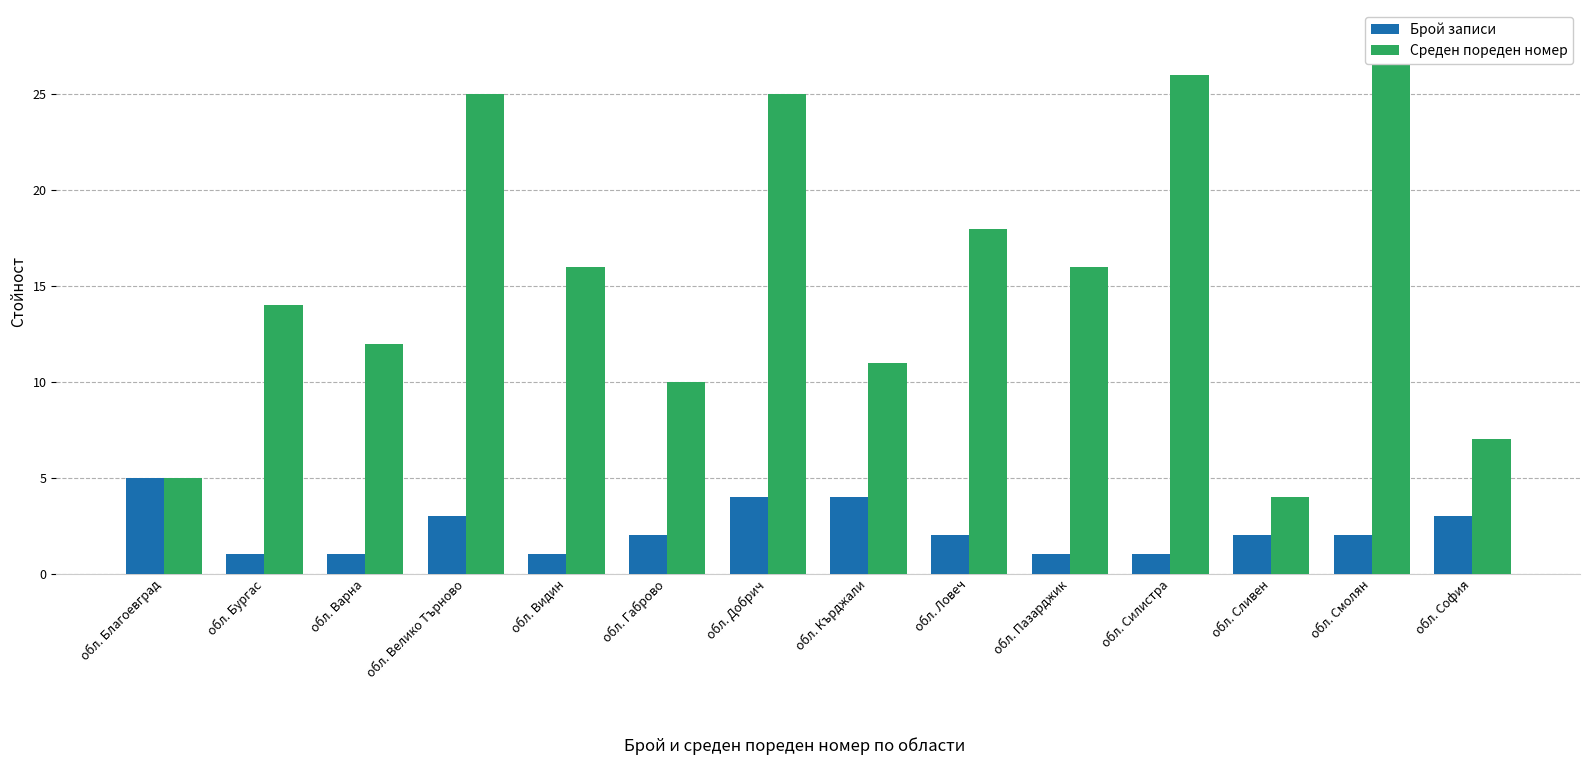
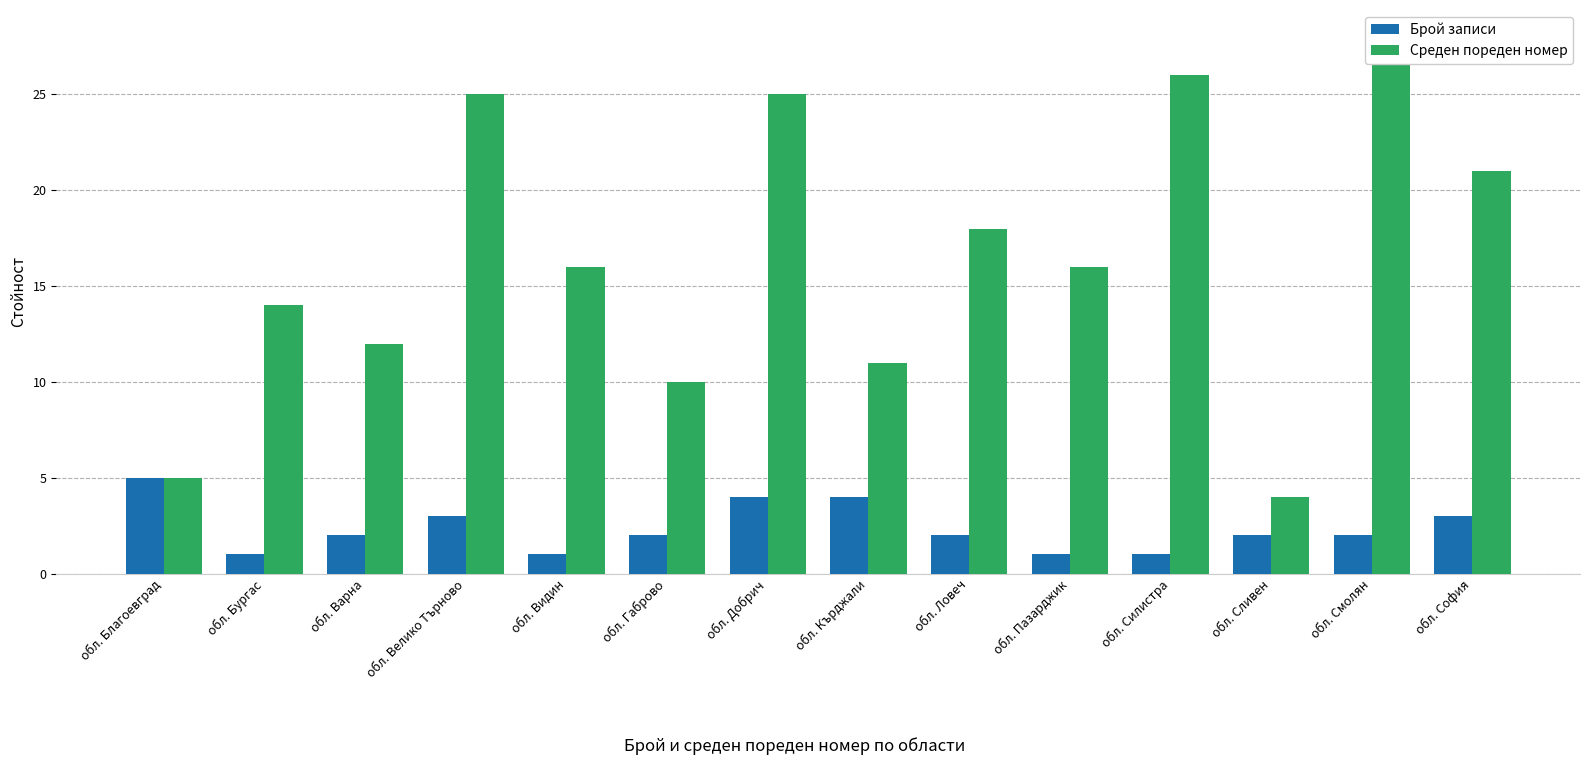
  {
    "Брой записи": {
      "обл. Благоевград": 5,
      "обл. Бургас": 1,
-     "обл. Варна": 1,
+     "обл. Варна": 2,
      "обл. Велико Търново": 3,
      "обл. Видин": 1,
      "обл. Габрово": 2,
      "обл. Добрич": 4,
      "обл. Кърджали": 4,
      "обл. Ловеч": 2,
      "обл. Пазарджик": 1,
      "обл. Силистра": 1,
      "обл. Сливен": 2,
      "обл. Смолян": 2,
      "обл. София": 3
    },
    "Среден пореден номер": {
      "обл. Благоевград": 5,
      "обл. Бургас": 14,
      "обл. Варна": 12,
      "обл. Велико Търново": 25,
      "обл. Видин": 16,
      "обл. Габрово": 10,
      "обл. Добрич": 25,
      "обл. Кърджали": 11,
      "обл. Ловеч": 18,
      "обл. Пазарджик": 16,
      "обл. Силистра": 26,
      "обл. Сливен": 4,
-     "обл. София": 7
+     "обл. София": 21
    }
  }
